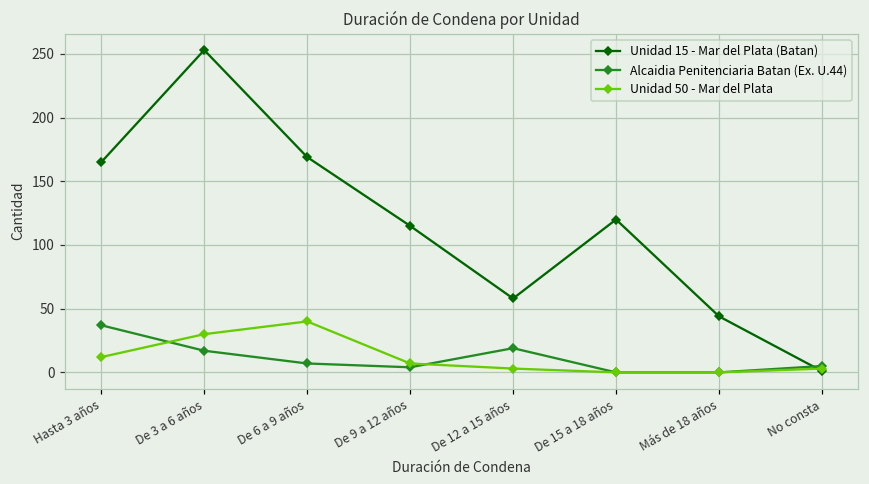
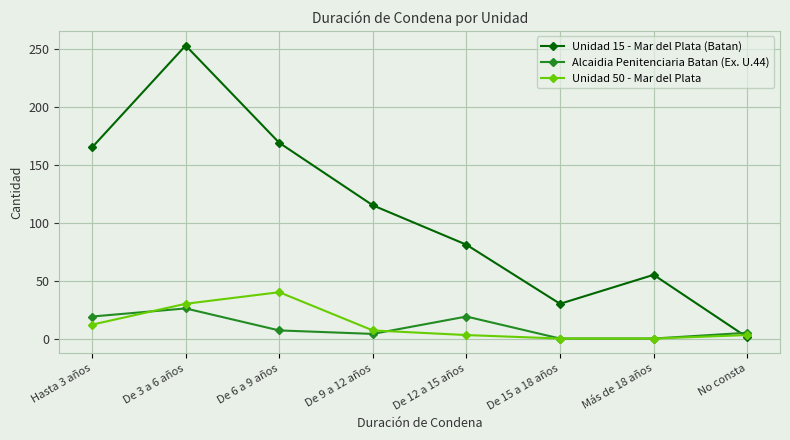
  {
    "Unidad 15 - Mar del Plata (Batan)": {
      "Hasta 3 años": 165,
      "De 3 a 6 años": 253,
      "De 6 a 9 años": 169,
      "De 9 a 12 años": 115,
-     "De 12 a 15 años": 58,
-     "De 15 a 18 años": 120,
-     "Más de 18 años": 44
+     "De 12 a 15 años": 81,
+     "De 15 a 18 años": 30,
+     "Más de 18 años": 55
    },
    "Alcaidia Penitenciaria Batan (Ex. U.44)": {
-     "Hasta 3 años": 37,
-     "De 3 a 6 años": 17,
+     "Hasta 3 años": 19,
+     "De 3 a 6 años": 26,
      "De 6 a 9 años": 7,
      "De 9 a 12 años": 4,
      "De 12 a 15 años": 19
    },
    "Unidad 50 - Mar del Plata": {
      "Hasta 3 años": 12,
      "De 3 a 6 años": 30,
      "De 6 a 9 años": 40,
      "De 9 a 12 años": 7,
      "De 12 a 15 años": 3
    }
  }
